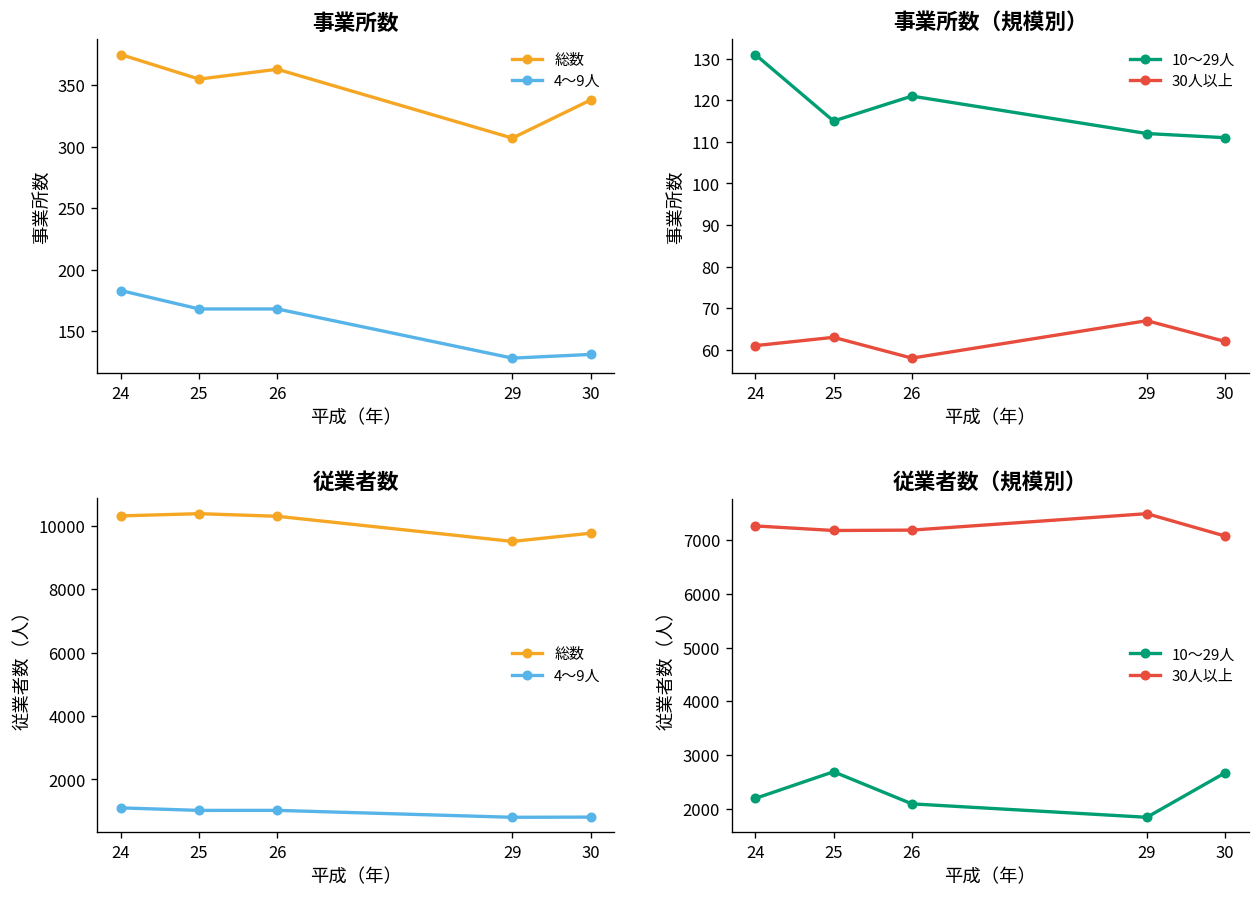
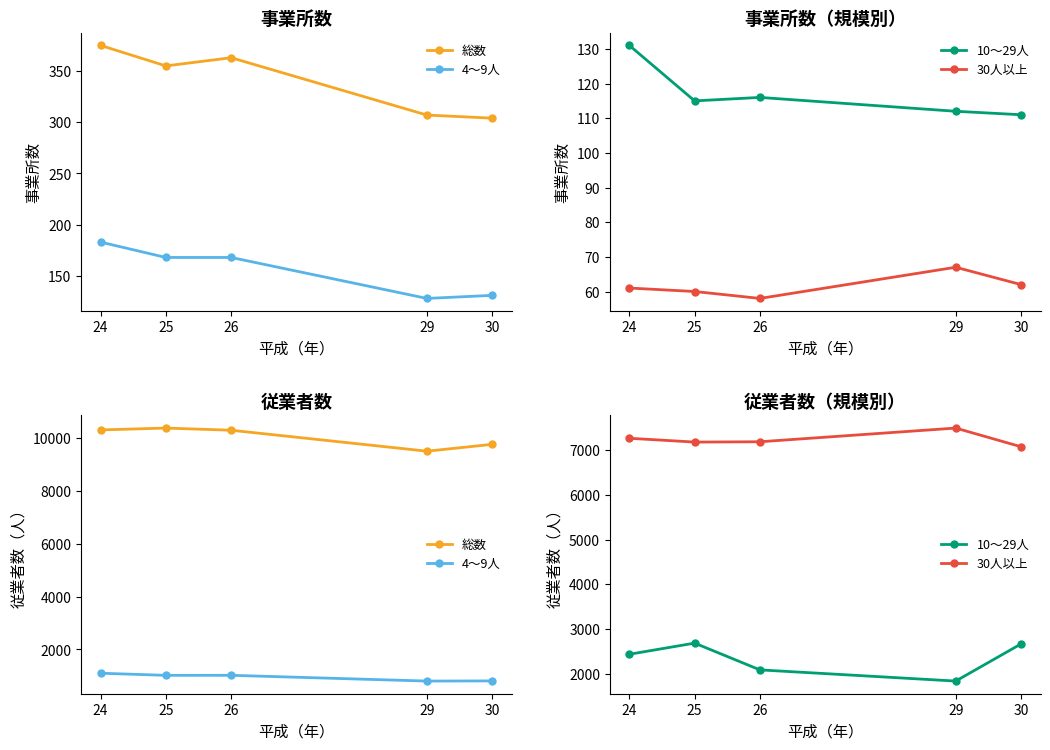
  {
    "事業所数": {
      "総数": {
        "24": 375,
        "25": 355,
        "26": 363,
        "29": 307,
-       "30": 338
+       "30": 304
      },
      "4～9人": {
        "24": 183,
        "25": 168,
        "26": 168,
        "29": 128,
        "30": 131
      }
    },
    "事業所数（規模別）": {
      "10～29人": {
        "24": 131,
        "25": 115,
-       "26": 121,
+       "26": 116,
        "29": 112,
        "30": 111
      },
      "30人以上": {
        "24": 61,
-       "25": 63,
+       "25": 60,
        "26": 58,
        "29": 67,
        "30": 62
      }
    },
    "従業者数": {
      "総数": {
        "24": 10300,
        "25": 10400,
        "26": 10300,
        "29": 9500,
        "30": 9800
      },
      "4～9人": {
        "24": 1100,
        "25": 1000,
        "26": 1000,
        "29": 800,
        "30": 800
      }
    },
    "従業者数（規模別）": {
      "10～29人": {
-       "24": 2200,
+       "24": 2400,
        "25": 2700,
        "26": 2100,
        "29": 1800,
        "30": 2700
      },
      "30人以上": {
        "24": 7300,
        "25": 7200,
        "26": 7200,
        "29": 7500,
        "30": 7100
      }
    }
  }
